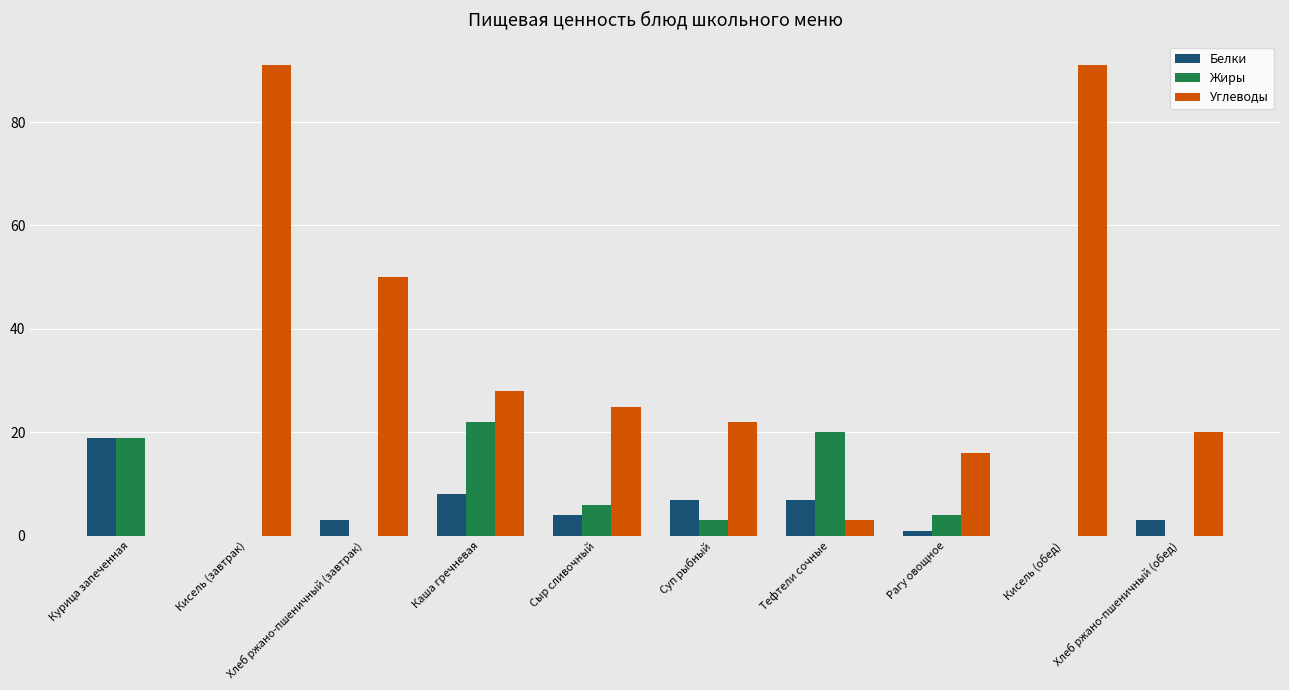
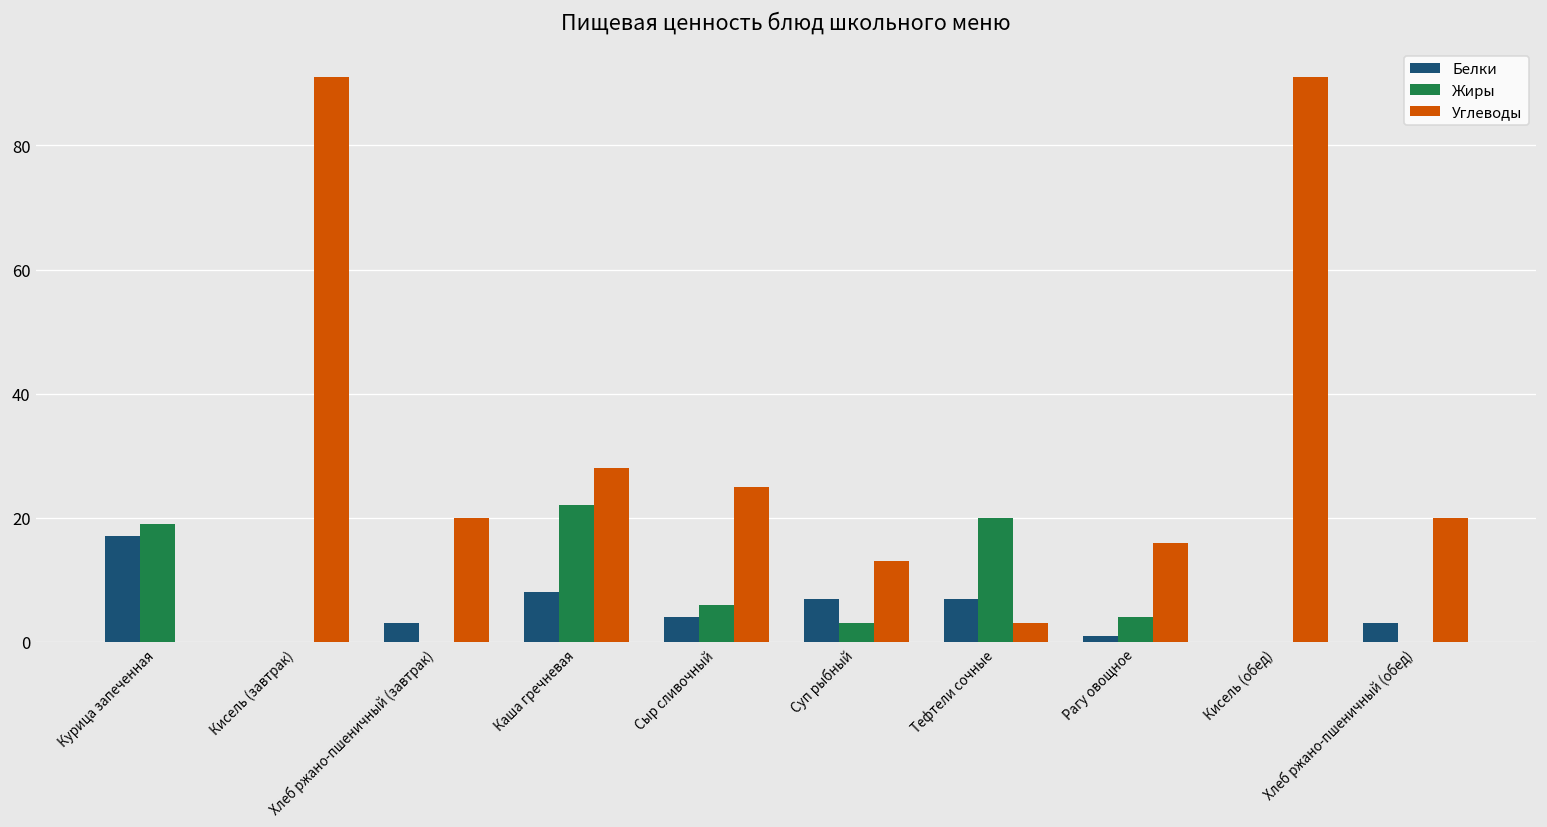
  {
    "Белки": {
-     "Курица запеченная": 19,
+     "Курица запеченная": 17,
      "Кисель (завтрак)": 0,
      "Хлеб ржано-пшеничный (завтрак)": 3,
      "Каша гречневая": 8,
      "Сыр сливочный": 4,
      "Суп рыбный": 7,
      "Тефтели сочные": 7,
      "Рагу овощное": 1,
      "Кисель (обед)": 0,
      "Хлеб ржано-пшеничный (обед)": 3
    },
    "Жиры": {
      "Курица запеченная": 19,
      "Кисель (завтрак)": 0,
      "Хлеб ржано-пшеничный (завтрак)": 0,
      "Каша гречневая": 22,
      "Сыр сливочный": 6,
      "Суп рыбный": 3,
      "Тефтели сочные": 20,
      "Рагу овощное": 4,
      "Кисель (обед)": 0,
      "Хлеб ржано-пшеничный (обед)": 0
    },
    "Углеводы": {
      "Курица запеченная": 0,
      "Кисель (завтрак)": 91,
-     "Хлеб ржано-пшеничный (завтрак)": 50,
+     "Хлеб ржано-пшеничный (завтрак)": 20,
      "Каша гречневая": 28,
      "Сыр сливочный": 25,
-     "Суп рыбный": 22,
+     "Суп рыбный": 13,
      "Тефтели сочные": 3,
      "Рагу овощное": 16,
      "Кисель (обед)": 91,
      "Хлеб ржано-пшеничный (обед)": 20
    }
  }
